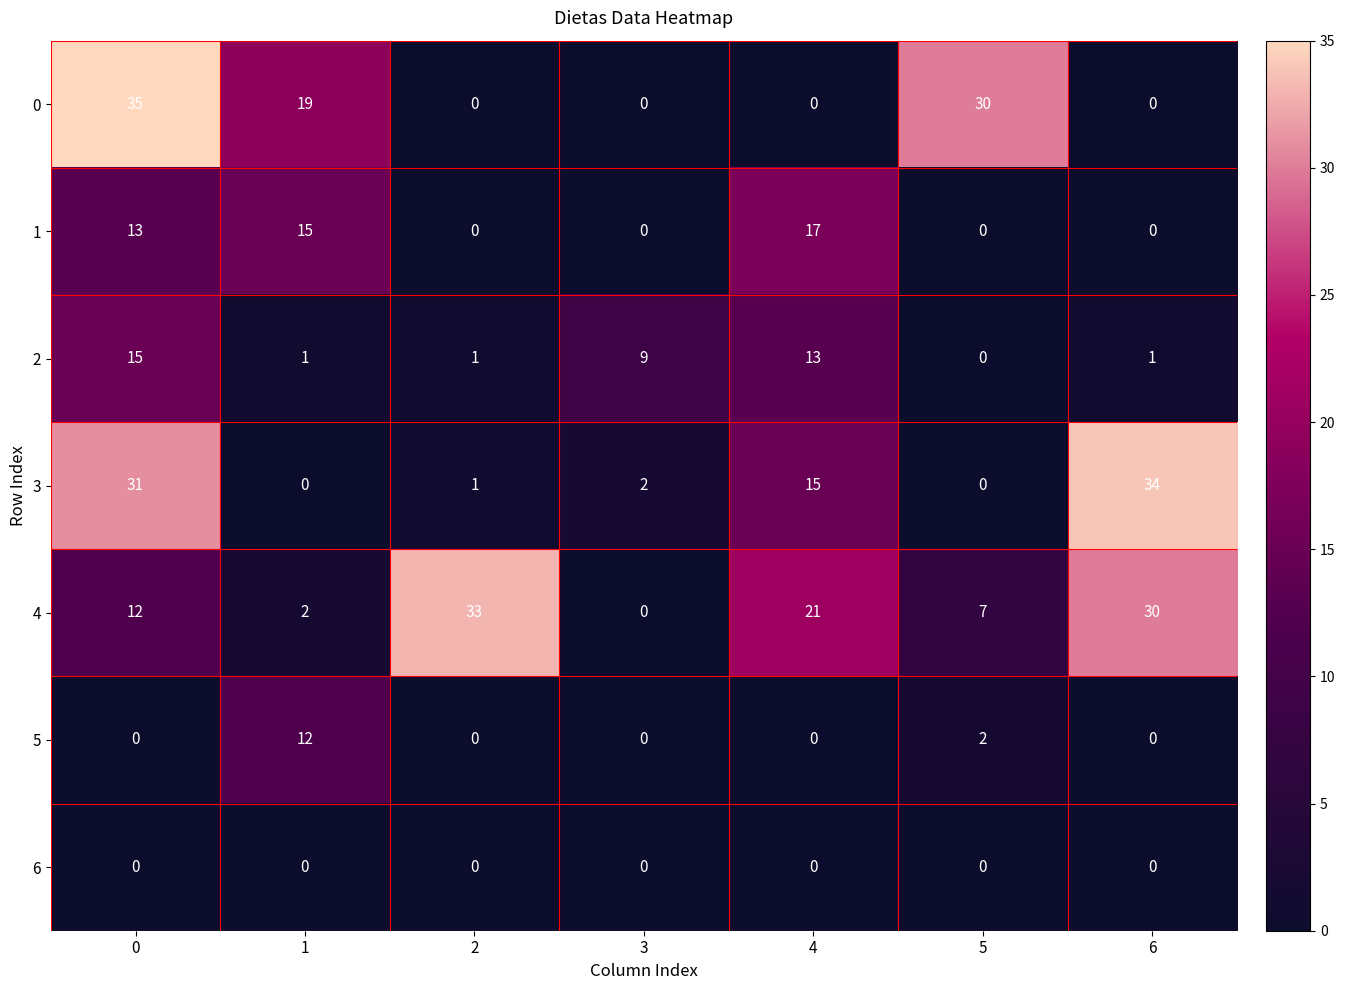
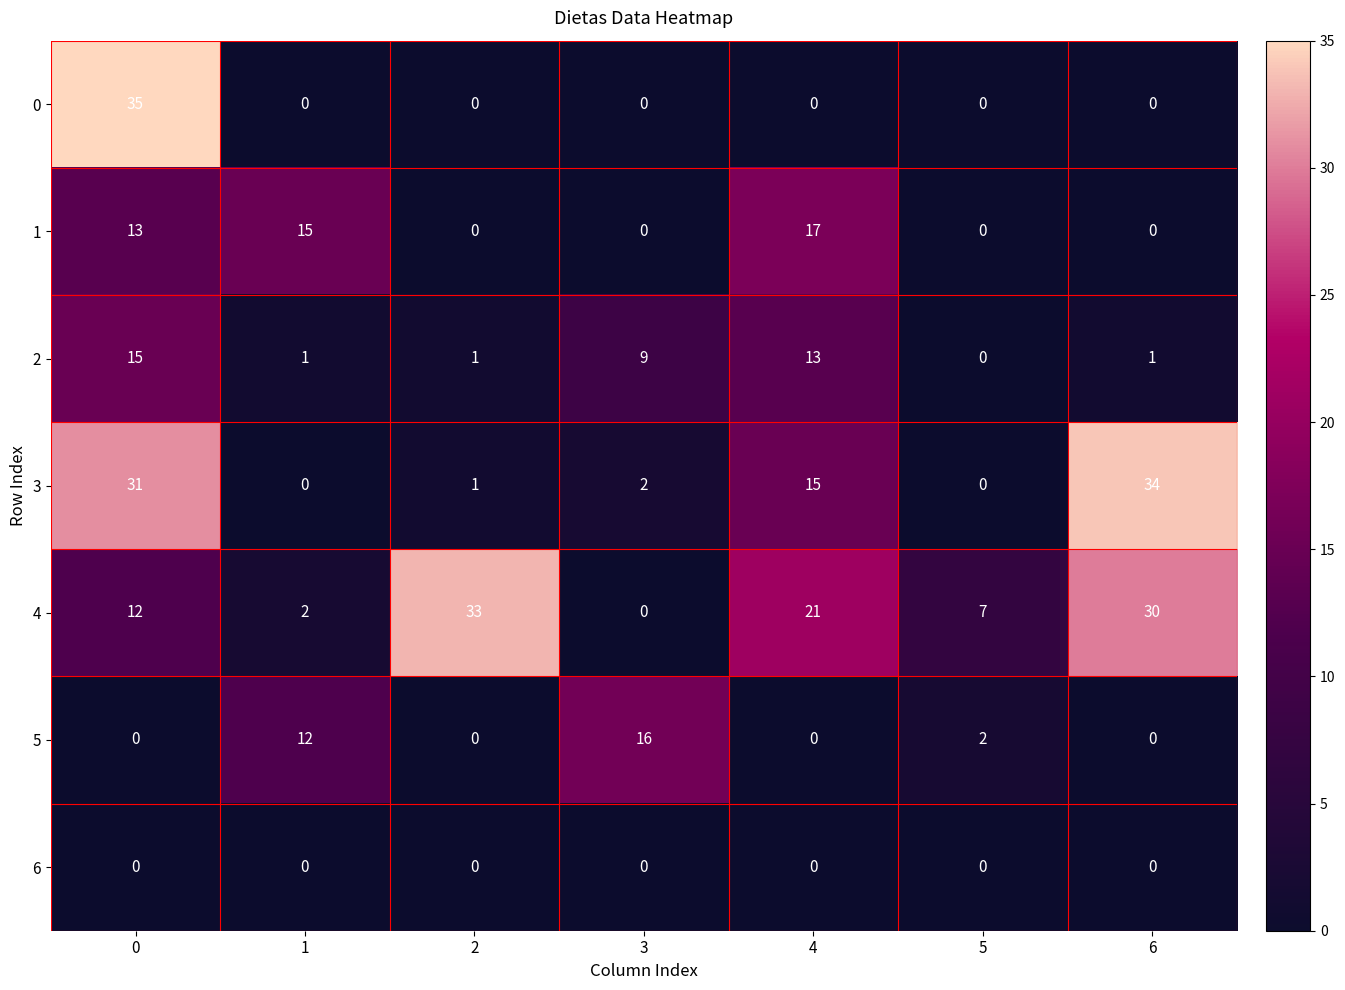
  {
    "0": {
      "0": 35,
-     "1": 19,
+     "1": 0,
      "2": 0,
      "3": 0,
      "4": 0,
-     "5": 30,
+     "5": 0,
      "6": 0
    },
    "1": {
      "0": 13,
      "1": 15,
      "2": 0,
      "3": 0,
      "4": 17,
      "5": 0,
      "6": 0
    },
    "2": {
      "0": 15,
      "1": 1,
      "2": 1,
      "3": 9,
      "4": 13,
      "5": 0,
      "6": 1
    },
    "3": {
      "0": 31,
      "1": 0,
      "2": 1,
      "3": 2,
      "4": 15,
      "5": 0,
      "6": 34
    },
    "4": {
      "0": 12,
      "1": 2,
      "2": 33,
      "3": 0,
      "4": 21,
      "5": 7,
      "6": 30
    },
    "5": {
      "0": 0,
      "1": 12,
      "2": 0,
-     "3": 0,
+     "3": 16,
      "4": 0,
      "5": 2,
      "6": 0
    },
    "6": {
      "0": 0,
      "1": 0,
      "2": 0,
      "3": 0,
      "4": 0,
      "5": 0,
      "6": 0
    }
  }
